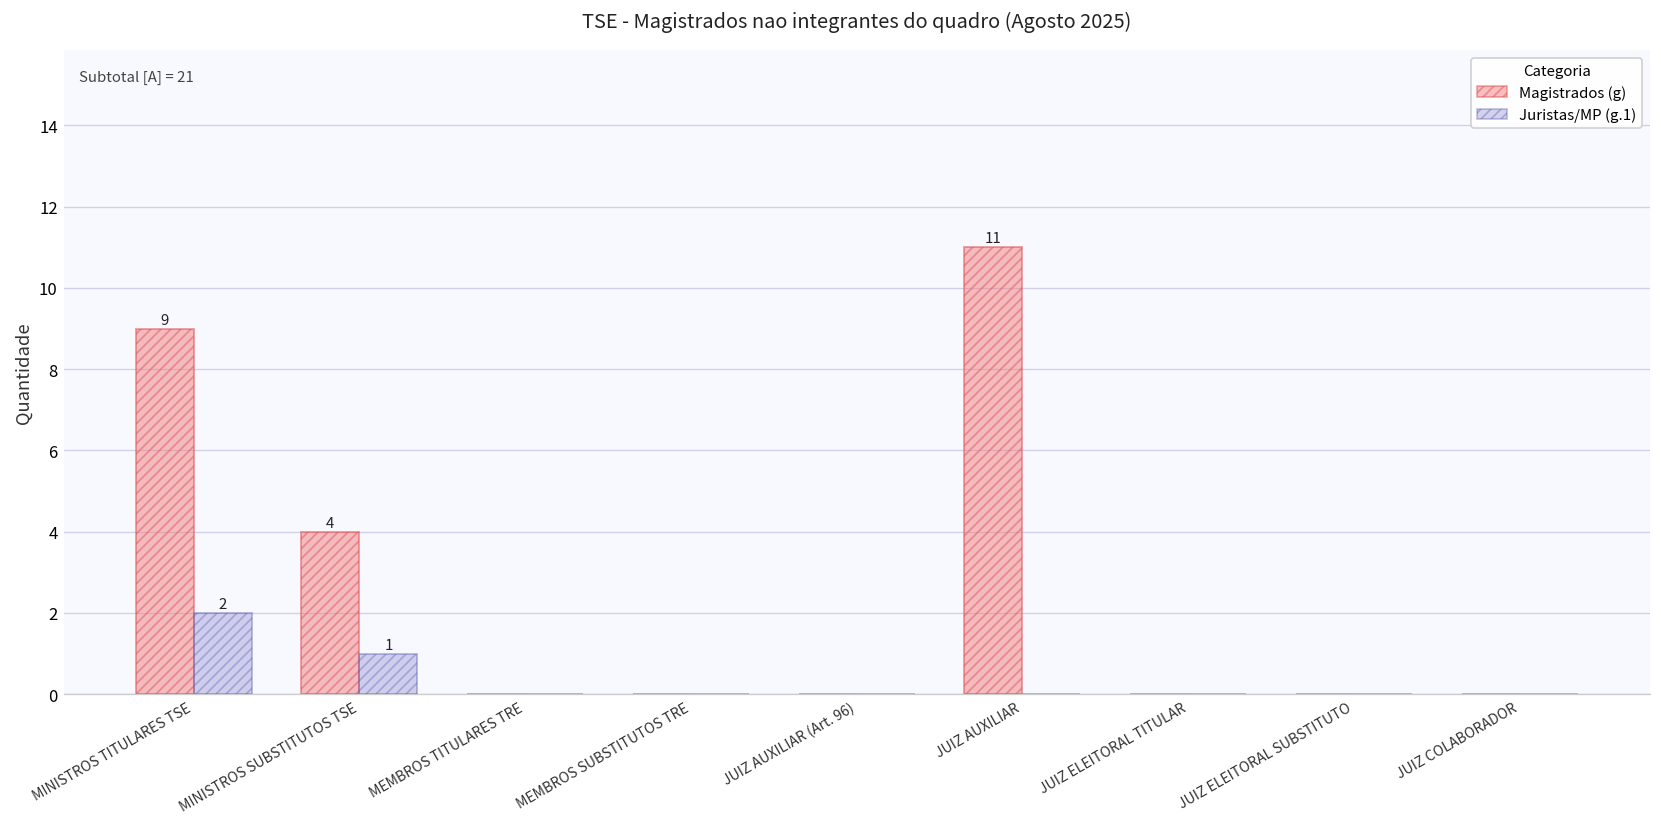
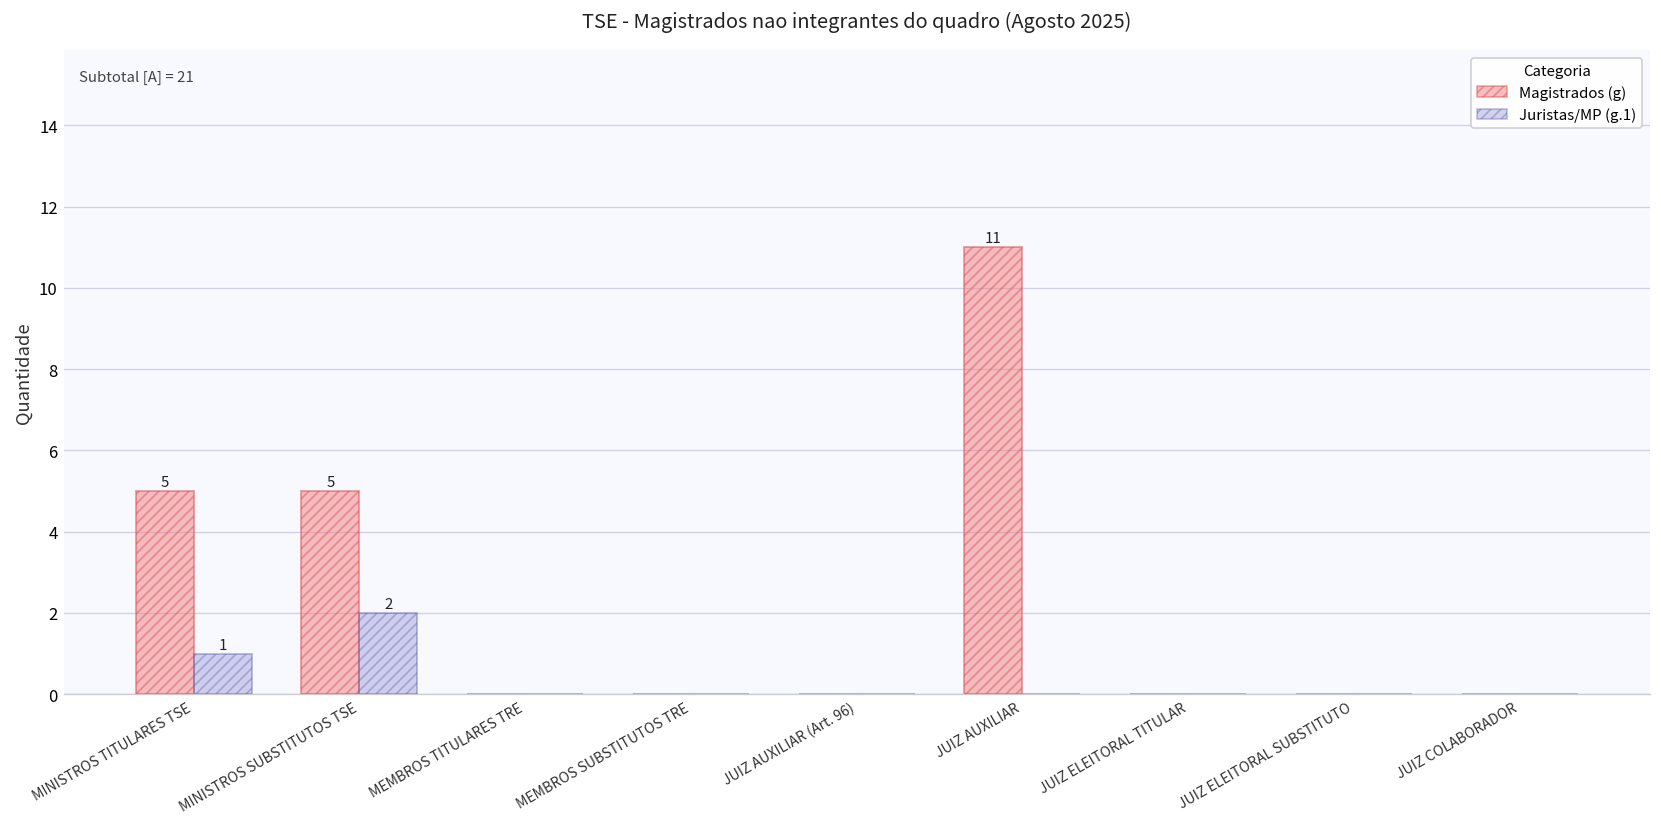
  {
    "Magistrados (g)": {
-     "MINISTROS TITULARES TSE": 9,
-     "MINISTROS SUBSTITUTOS TSE": 4,
+     "MINISTROS TITULARES TSE": 5,
+     "MINISTROS SUBSTITUTOS TSE": 5,
      "JUIZ AUXILIAR": 11
    },
    "Juristas/MP (g.1)": {
-     "MINISTROS TITULARES TSE": 2,
-     "MINISTROS SUBSTITUTOS TSE": 1
+     "MINISTROS TITULARES TSE": 1,
+     "MINISTROS SUBSTITUTOS TSE": 2
    }
  }
